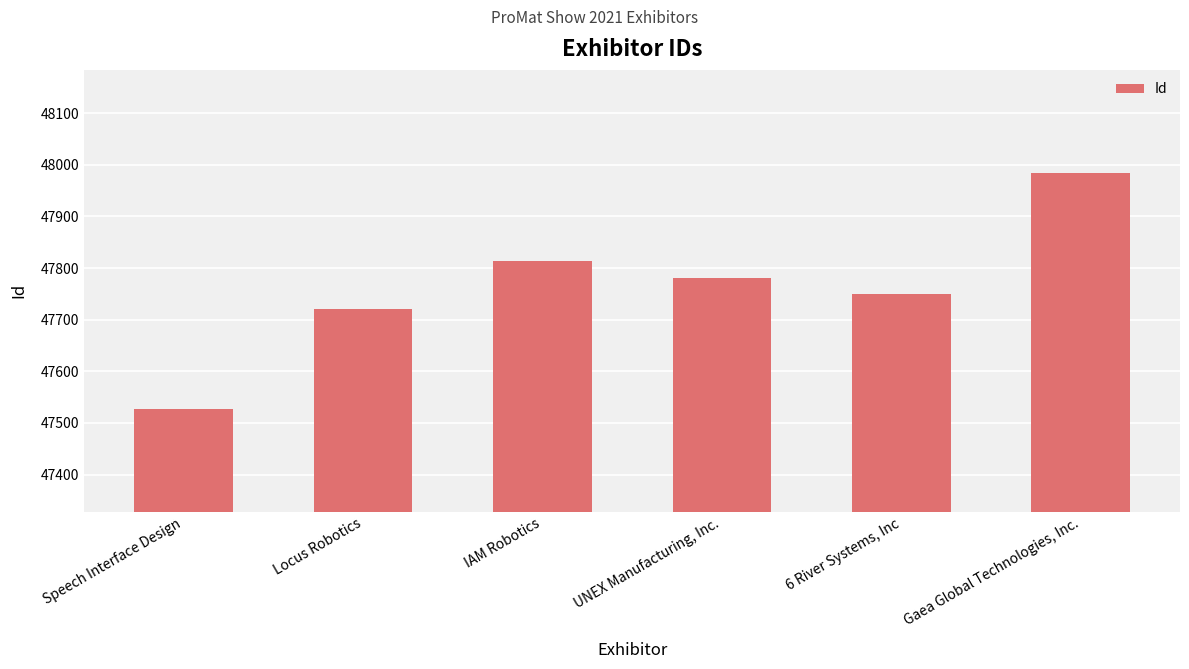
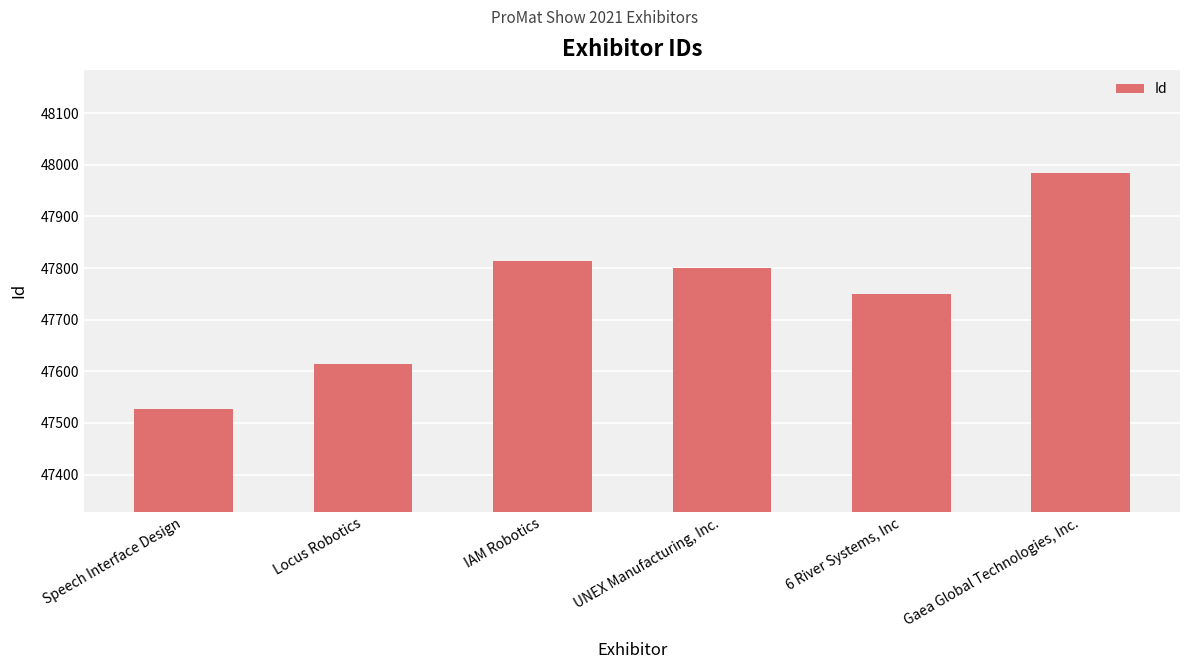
  {
    "Speech Interface Design": 47530,
-   "Locus Robotics": 47720,
+   "Locus Robotics": 47620,
    "IAM Robotics": 47810,
-   "UNEX Manufacturing, Inc.": 47780,
+   "UNEX Manufacturing, Inc.": 47800,
    "6 River Systems, Inc": 47750,
    "Gaea Global Technologies, Inc.": 47980
  }
